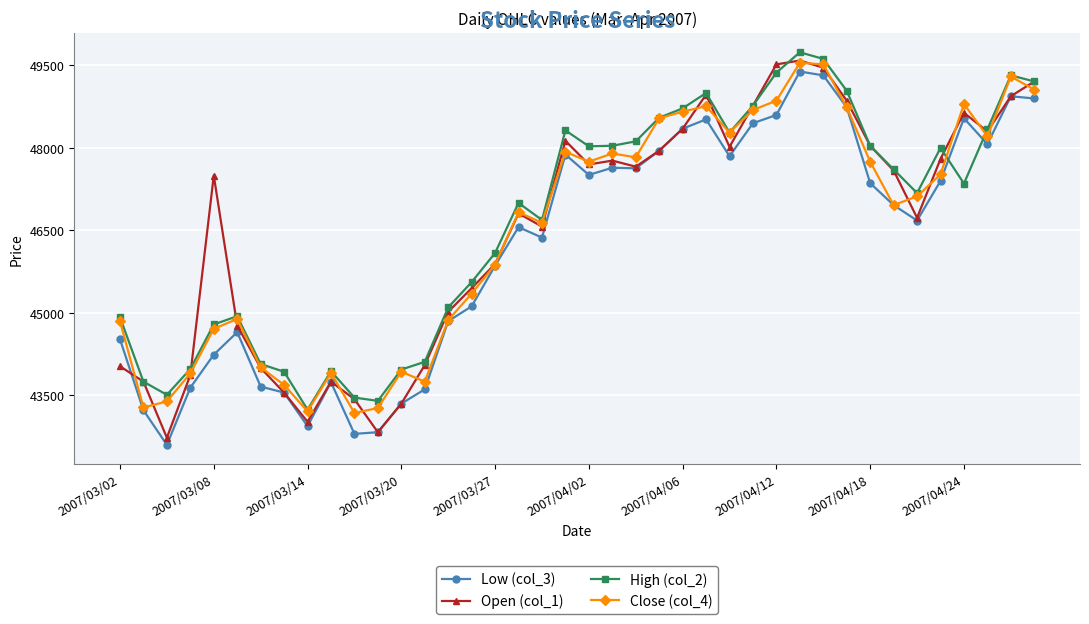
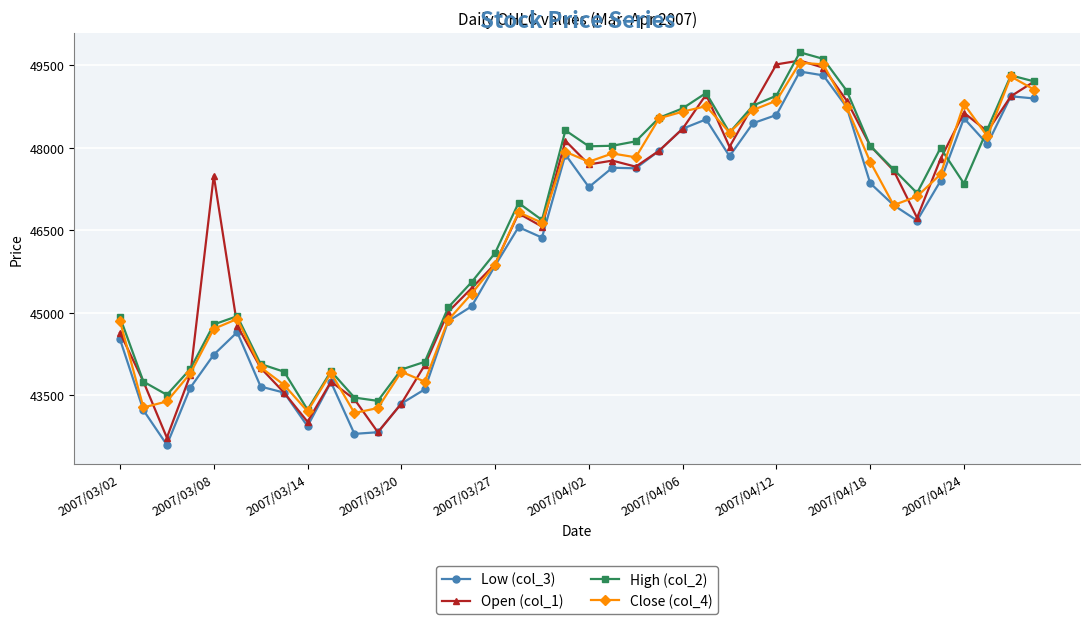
  {
    "Low (col_3)": {
      "2007/03/02": 44500,
      "2007/03/08": 44200,
      "2007/03/14": 42900,
-     "2007/04/02": 47500,
+     "2007/04/02": 47300,
      "2007/04/12": 48600,
      "2007/04/18": 47400,
      "2007/04/24": 48500
    },
    "Open (col_1)": {
-     "2007/03/02": 44000,
+     "2007/03/02": 44600,
      "2007/03/08": 47500,
      "2007/03/14": 43000,
      "2007/04/02": 47700,
      "2007/04/12": 49500,
      "2007/04/24": 48600
    },
    "High (col_2)": {
      "2007/03/02": 44900,
      "2007/03/08": 44800,
      "2007/03/27": 46100,
      "2007/04/02": 48000,
      "2007/04/06": 48700,
-     "2007/04/12": 49400,
+     "2007/04/12": 49000,
      "2007/04/24": 47400
    },
    "Close (col_4)": {
      "2007/03/02": 44900,
      "2007/03/08": 44700,
      "2007/04/02": 47800,
      "2007/04/06": 48700,
      "2007/04/12": 48900,
      "2007/04/18": 47800,
      "2007/04/24": 48800
    }
  }
